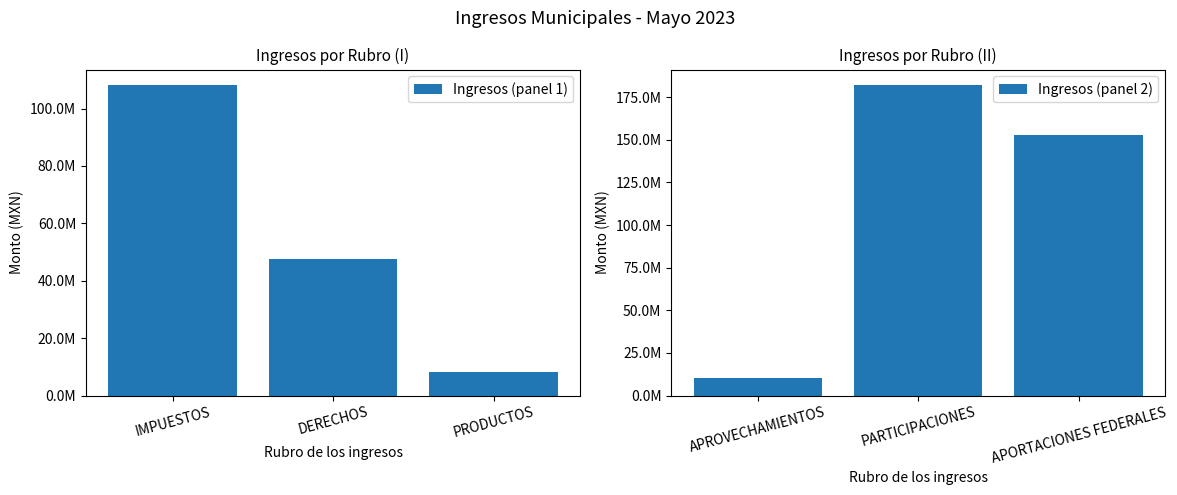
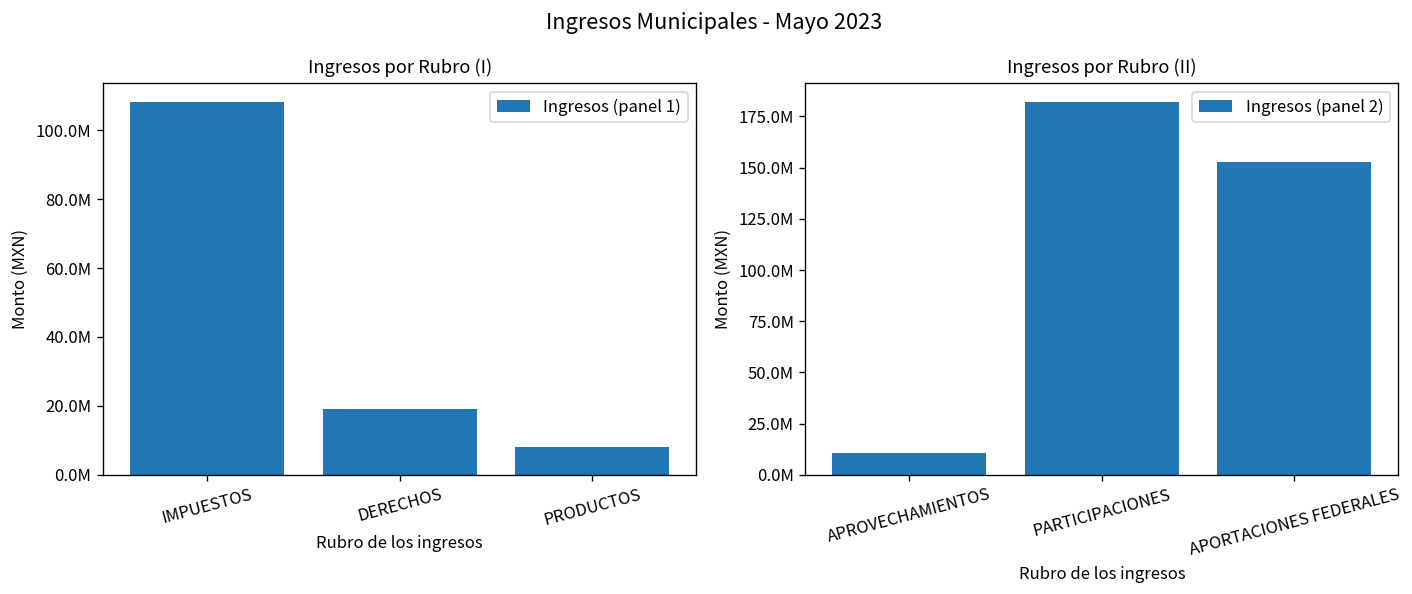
  {
    "Ingresos por Rubro (I)": {
      "IMPUESTOS": 108000000,
-     "DERECHOS": 47000000,
+     "DERECHOS": 19000000,
      "PRODUCTOS": 8000000
    },
    "Ingresos por Rubro (II)": {
      "APROVECHAMIENTOS": 10000000,
      "PARTICIPACIONES": 182000000,
      "APORTACIONES FEDERALES": 153000000
    }
  }
